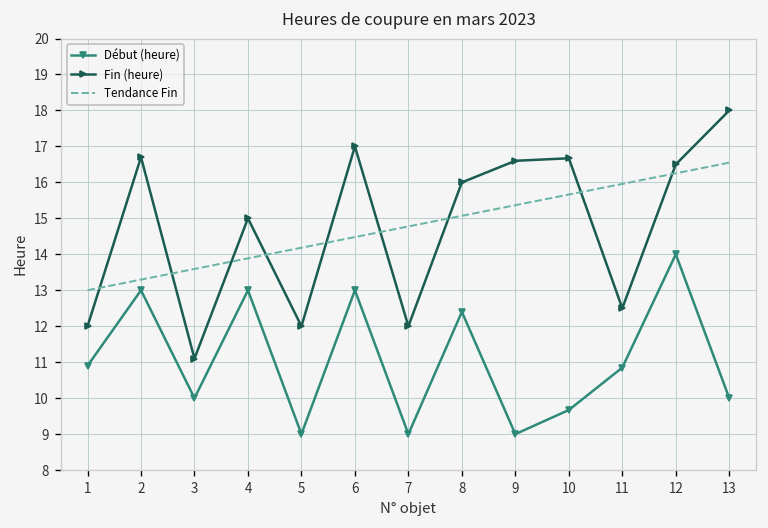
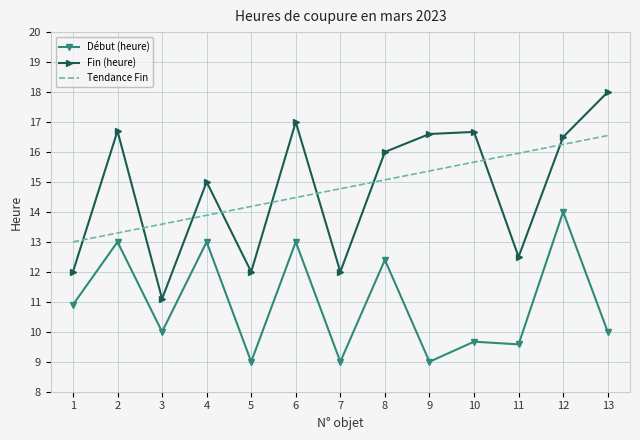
  {
    "Début (heure)": {
      "1": 10.9,
      "2": 13.0,
      "3": 10.0,
      "4": 13.0,
      "5": 9.0,
      "6": 13.0,
      "7": 9.0,
      "8": 12.4,
      "9": 9.0,
      "10": 9.7,
-     "11": 10.9,
+     "11": 9.6,
      "12": 14.0,
      "13": 10.0
    },
    "Fin (heure)": {
      "1": 12.0,
      "2": 16.7,
      "3": 11.1,
      "4": 15.0,
      "5": 12.0,
      "6": 17.0,
      "7": 12.0,
      "8": 16.0,
      "9": 16.6,
      "10": 16.7,
      "11": 12.5,
      "12": 16.5,
      "13": 18.0
    },
    "Tendance Fin": {
      "1": 13.0,
      "2": 13.3,
      "3": 13.6,
      "4": 13.9,
      "5": 14.2,
      "6": 14.5,
      "7": 14.8,
      "8": 15.1,
      "9": 15.4,
      "10": 15.7,
      "11": 16.0,
      "12": 16.3,
      "13": 16.5
    }
  }
